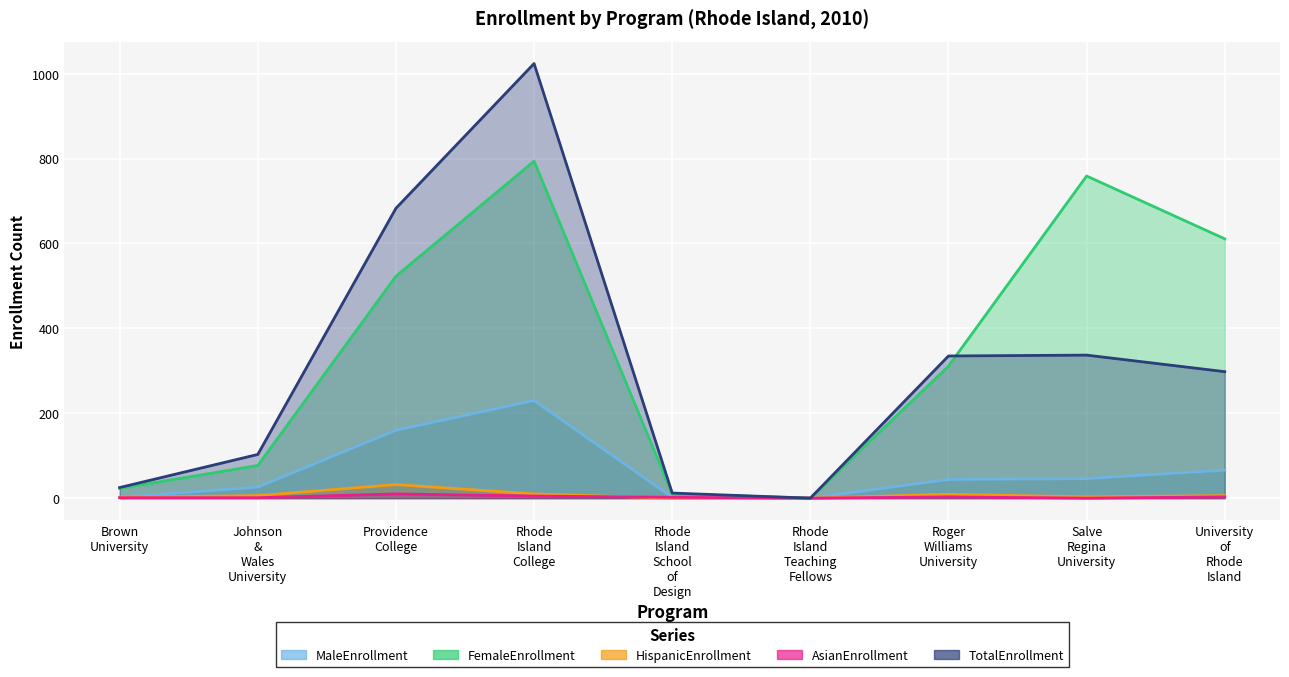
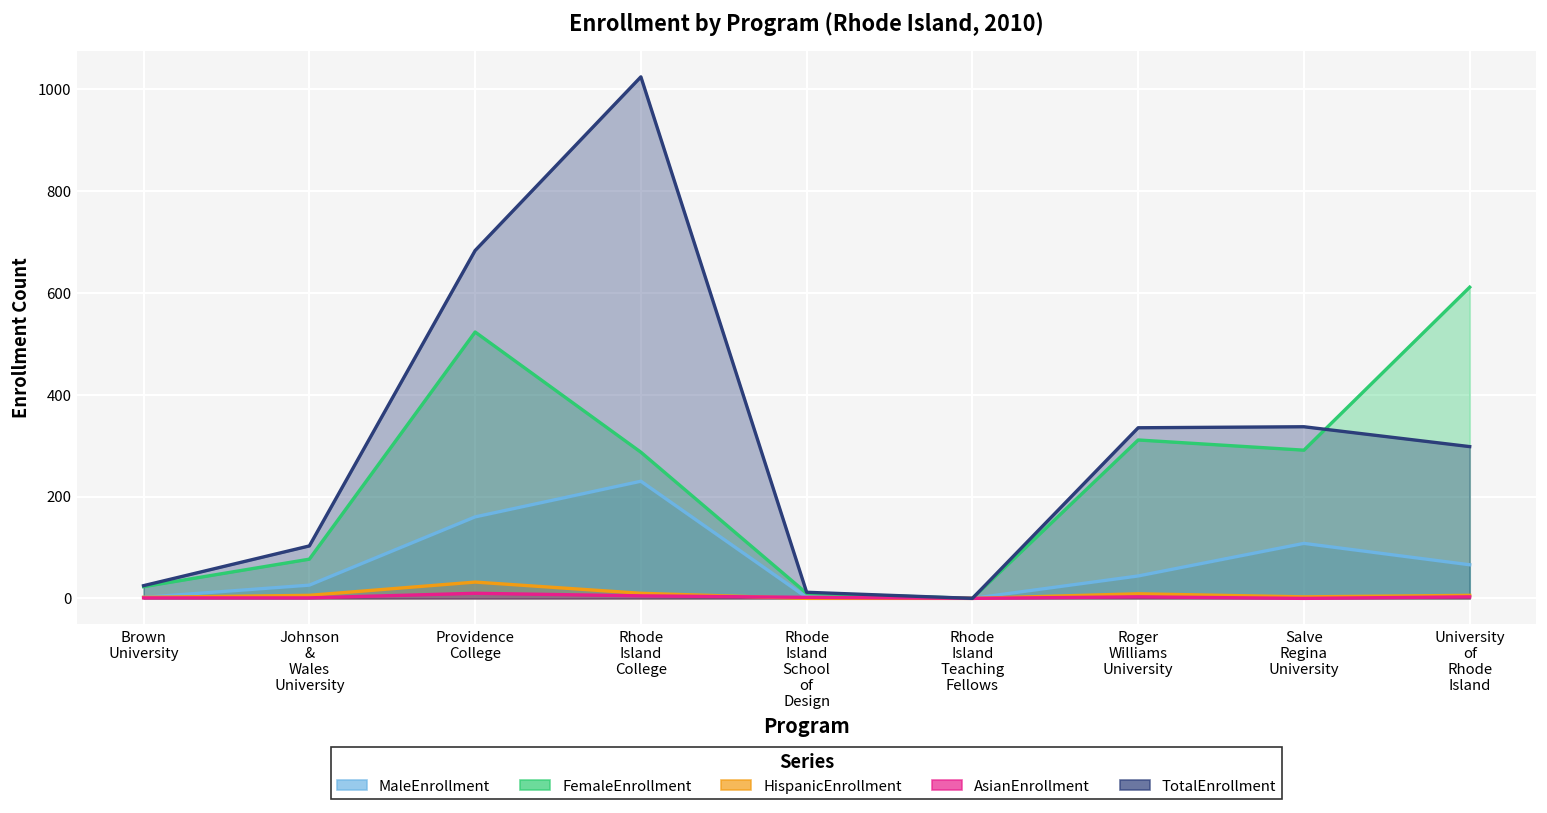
  {
    "MaleEnrollment": {
      "Johnson & Wales University": 30,
      "Providence College": 160,
      "Rhode Island College": 230,
      "Roger Williams University": 40,
-     "Salve Regina University": 50,
+     "Salve Regina University": 110,
      "University of Rhode Island": 70
    },
    "FemaleEnrollment": {
      "Johnson & Wales University": 80,
      "Providence College": 520,
-     "Rhode Island College": 790,
+     "Rhode Island College": 290,
      "Roger Williams University": 310,
-     "Salve Regina University": 760,
+     "Salve Regina University": 290,
      "University of Rhode Island": 610
    },
    "HispanicEnrollment": {
      "Providence College": 30,
      "Roger Williams University": 10
    },
    "AsianEnrollment": {
      "Providence College": 10,
      "Roger Williams University": 0
    },
    "TotalEnrollment": {
      "Johnson & Wales University": 100,
      "Providence College": 680,
      "Rhode Island College": 1020,
      "Roger Williams University": 340,
      "Salve Regina University": 340,
      "University of Rhode Island": 300
    }
  }
